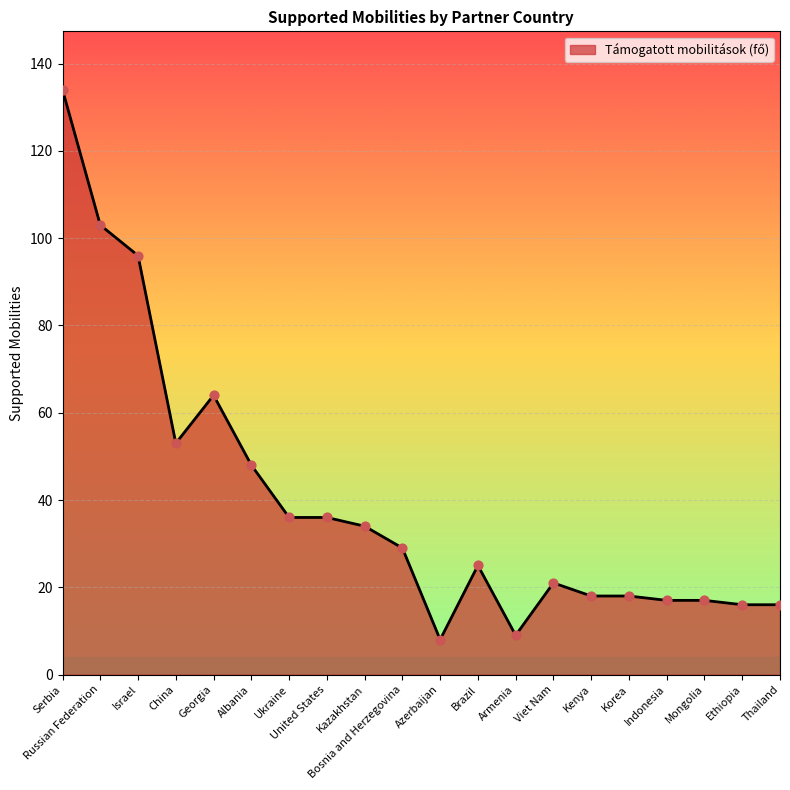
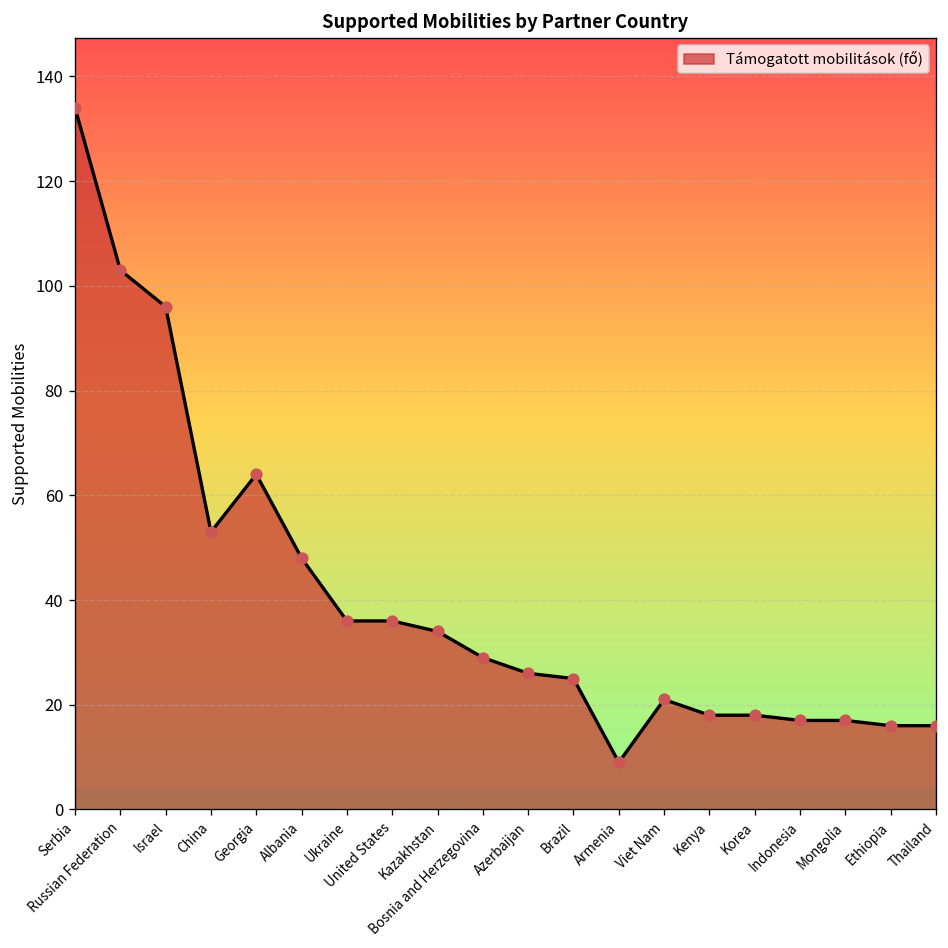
  {
    "Támogatott mobilitások (fő)": {
      "Serbia": 134,
      "Russian Federation": 103,
      "Israel": 96,
      "China": 53,
      "Georgia": 64,
      "Albania": 48,
      "Ukraine": 36,
      "United States": 36,
      "Kazakhstan": 34,
      "Bosnia and Herzegovina": 29,
-     "Azerbaijan": 8,
+     "Azerbaijan": 26,
      "Brazil": 25,
      "Armenia": 9,
      "Viet Nam": 21,
      "Kenya": 18,
      "Korea": 18,
      "Indonesia": 17,
      "Mongolia": 17,
      "Ethiopia": 16,
      "Thailand": 16
    }
  }
